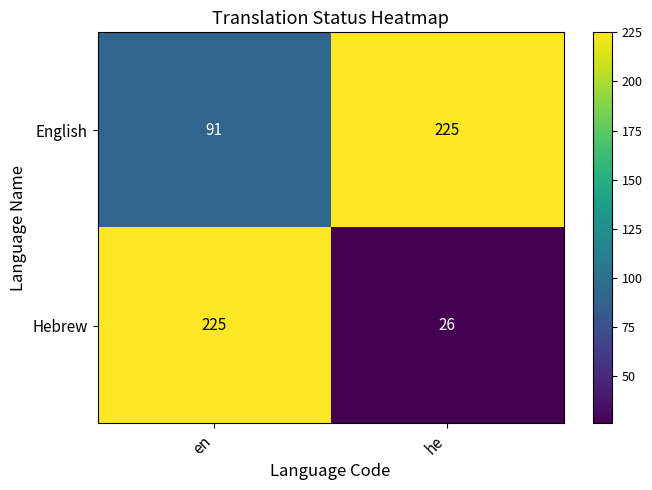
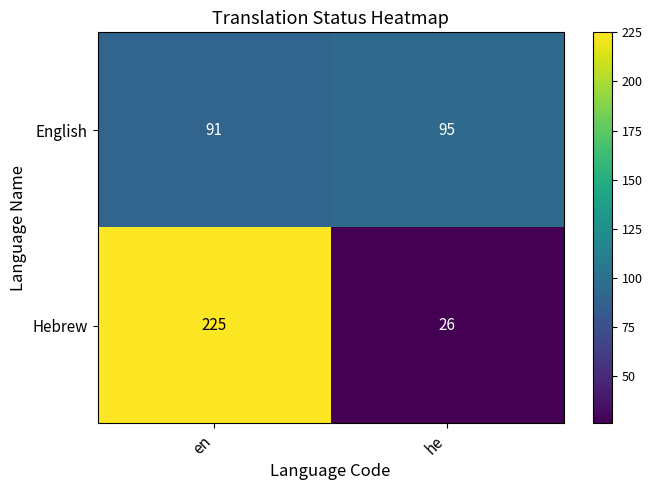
  {
    "English": {
      "en": 91,
-     "he": 225
+     "he": 95
    },
    "Hebrew": {
      "en": 225,
      "he": 26
    }
  }
